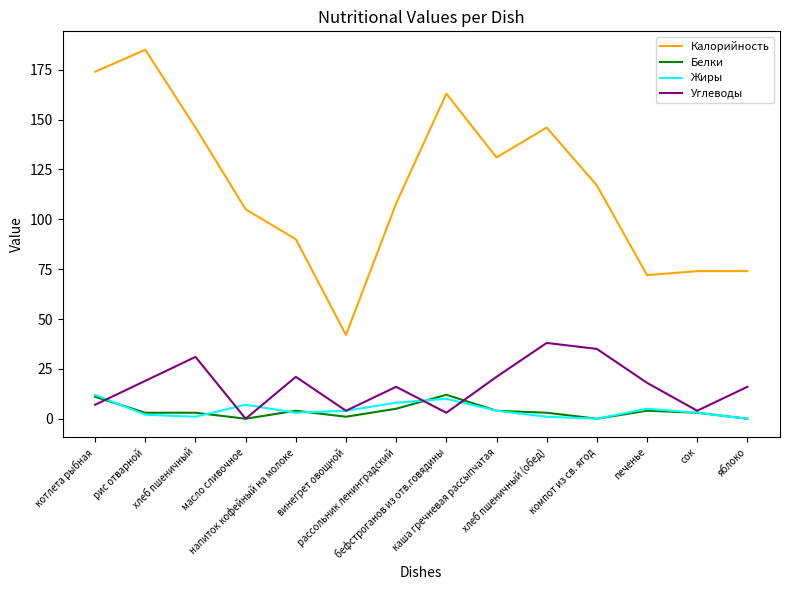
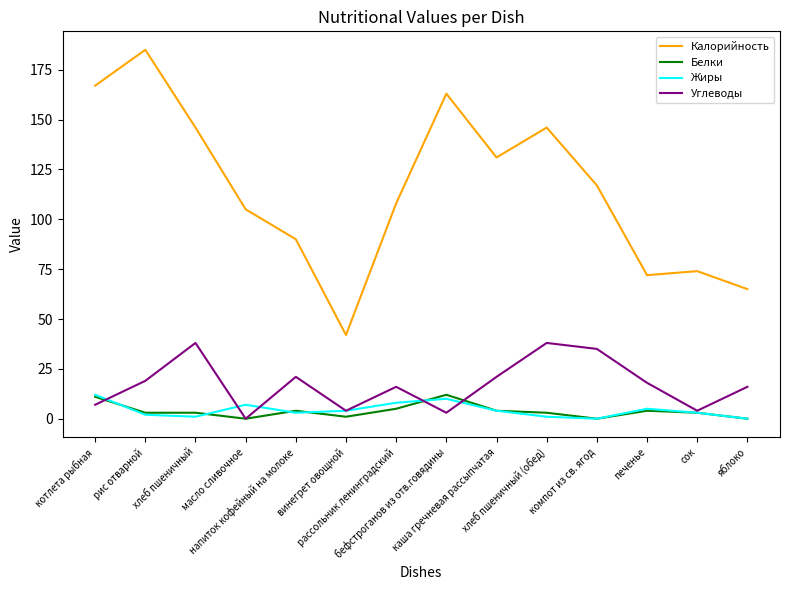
  {
    "Калорийность": {
-     "котлета рыбная": 174,
+     "котлета рыбная": 167,
      "рис отварной": 185,
      "хлеб пшеничный": 146,
      "масло сливочное": 105,
      "напиток кофейный на молоке": 90,
      "винегрет овощной": 42,
      "рассольник ленинградский": 108,
      "бефстроганов из отв.говядины": 163,
      "каша гречневая рассыпчатая": 131,
      "хлеб пшеничный (обед)": 146,
      "компот из св. ягод": 117,
      "печенье": 72,
      "сок": 74,
-     "яблоко": 74
+     "яблоко": 65
    },
    "Белки": {
      "хлеб пшеничный": 3,
      "винегрет овощной": 1,
      "рассольник ленинградский": 5,
      "бефстроганов из отв.говядины": 12,
      "хлеб пшеничный (обед)": 3
    },
    "Жиры": {
      "хлеб пшеничный": 1,
      "масло сливочное": 7,
      "рассольник ленинградский": 8,
      "бефстроганов из отв.говядины": 10,
      "хлеб пшеничный (обед)": 1
    },
    "Углеводы": {
      "котлета рыбная": 7,
      "рис отварной": 19,
-     "хлеб пшеничный": 31,
+     "хлеб пшеничный": 38,
      "напиток кофейный на молоке": 21,
      "рассольник ленинградский": 16,
      "бефстроганов из отв.говядины": 3,
      "каша гречневая рассыпчатая": 21,
      "хлеб пшеничный (обед)": 38,
      "компот из св. ягод": 35,
      "печенье": 18,
      "яблоко": 16
    }
  }
